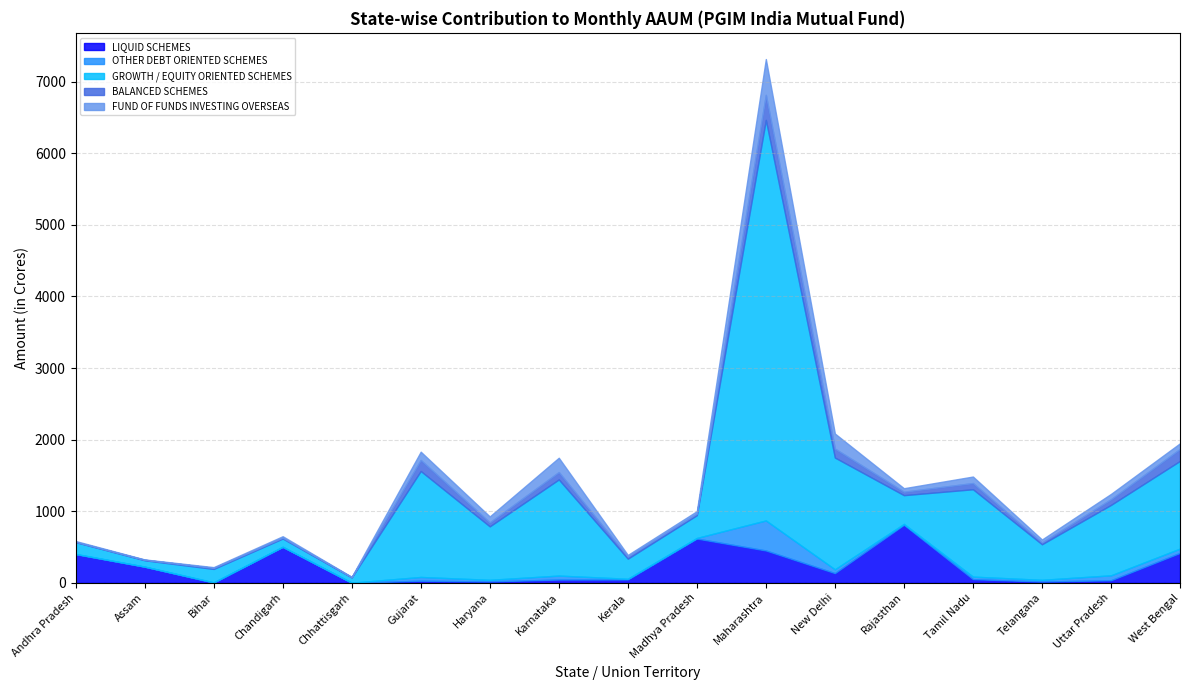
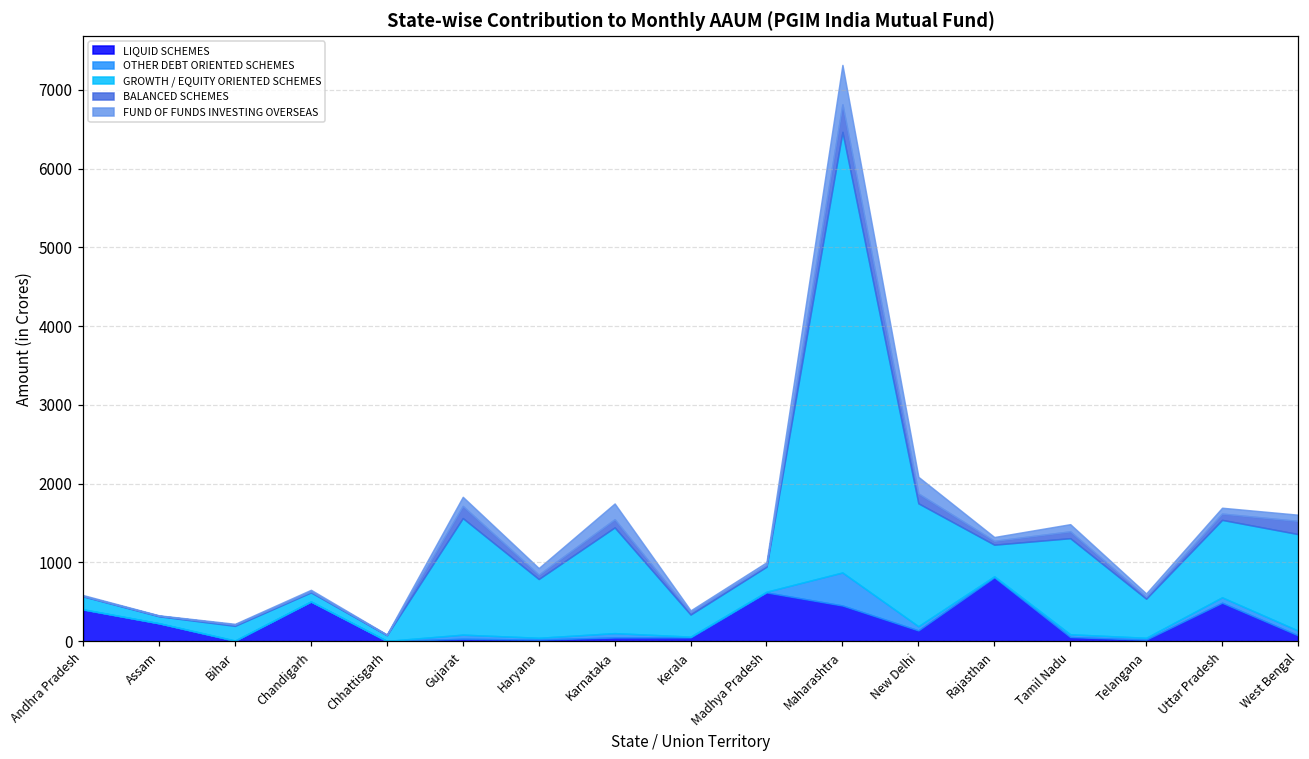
  {
    "LIQUID SCHEMES": {
      "Karnataka": 0,
      "Maharashtra": 500,
      "New Delhi": 100,
-     "Uttar Pradesh": 0,
-     "West Bengal": 400
+     "Uttar Pradesh": 500,
+     "West Bengal": 100
    }
  }
